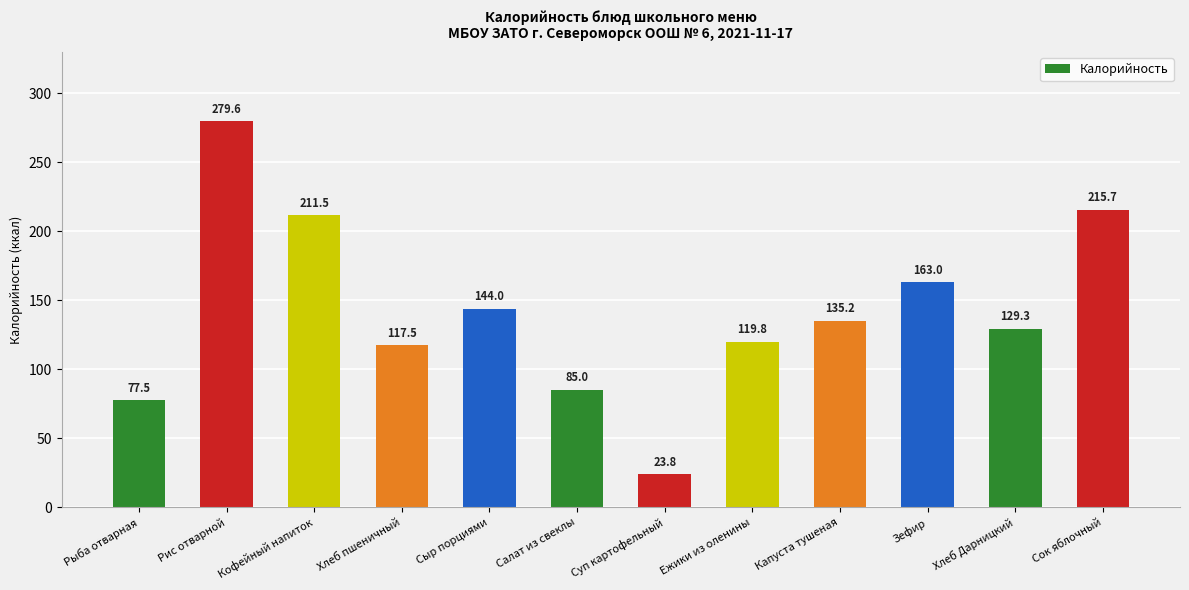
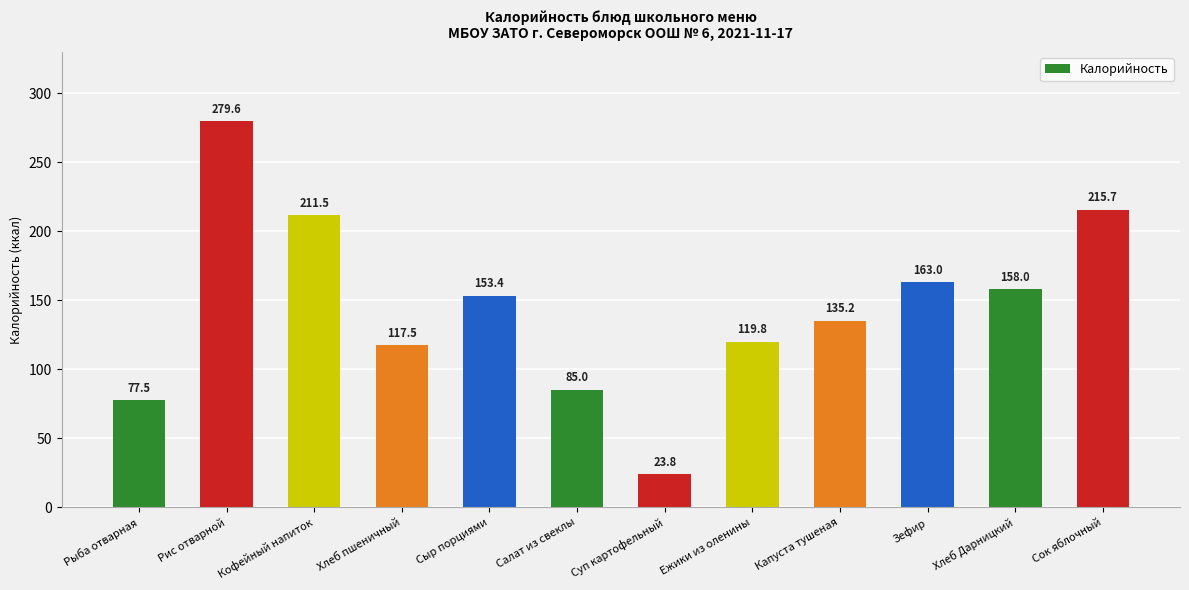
  {
    "Рыба отварная": 77.5,
    "Рис отварной": 279.6,
    "Кофейный напиток": 211.5,
    "Хлеб пшеничный": 117.5,
-   "Сыр порциями": 144.0,
+   "Сыр порциями": 153.4,
    "Салат из свеклы": 85.0,
    "Суп картофельный": 23.8,
    "Ежики из оленины": 119.8,
    "Капуста тушеная": 135.2,
    "Зефир": 163.0,
-   "Хлеб Дарницкий": 129.3,
+   "Хлеб Дарницкий": 158.0,
    "Сок яблочный": 215.7
  }
